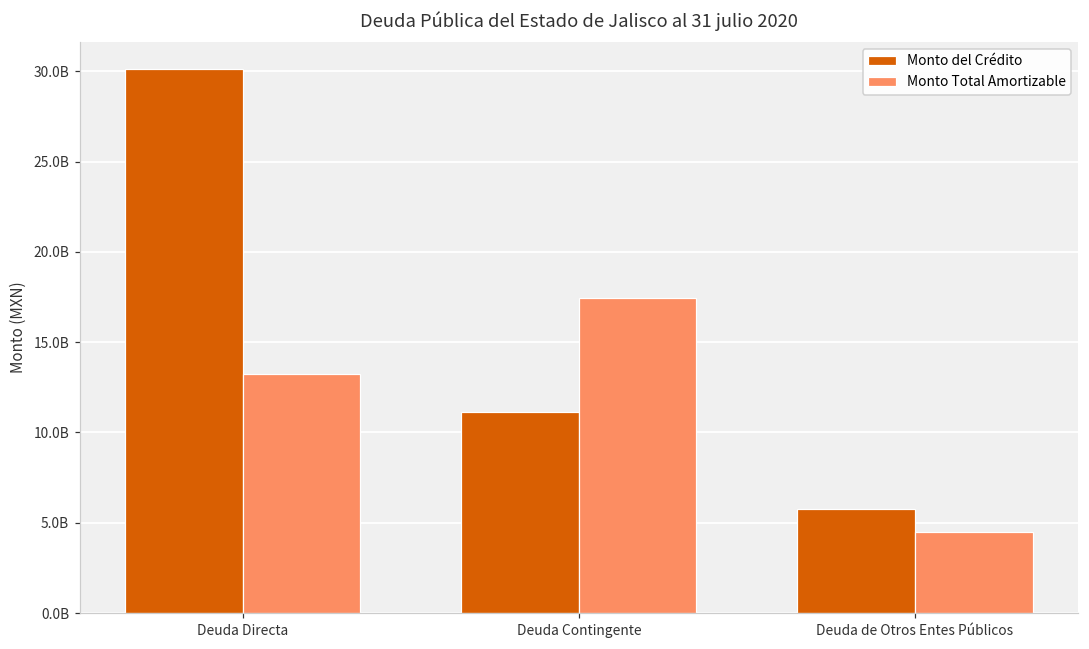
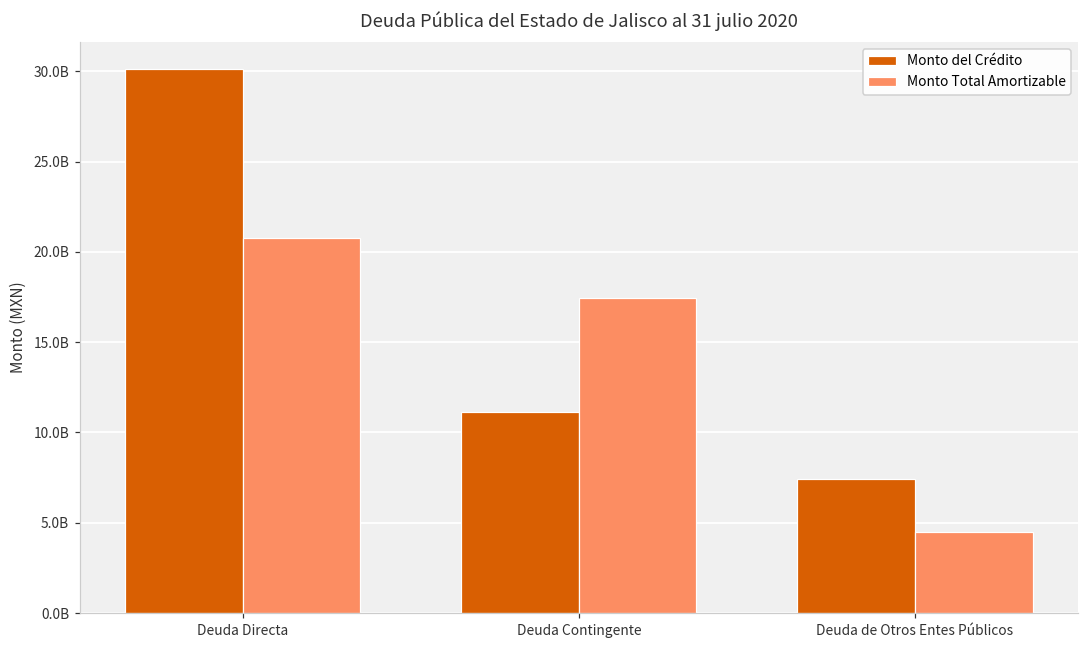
  {
    "Monto del Crédito": {
      "Deuda Directa": 30100000000,
      "Deuda Contingente": 11100000000,
-     "Deuda de Otros Entes Públicos": 5700000000
+     "Deuda de Otros Entes Públicos": 7400000000
    },
    "Monto Total Amortizable": {
-     "Deuda Directa": 13300000000,
+     "Deuda Directa": 20800000000,
      "Deuda Contingente": 17400000000,
      "Deuda de Otros Entes Públicos": 4500000000
    }
  }
